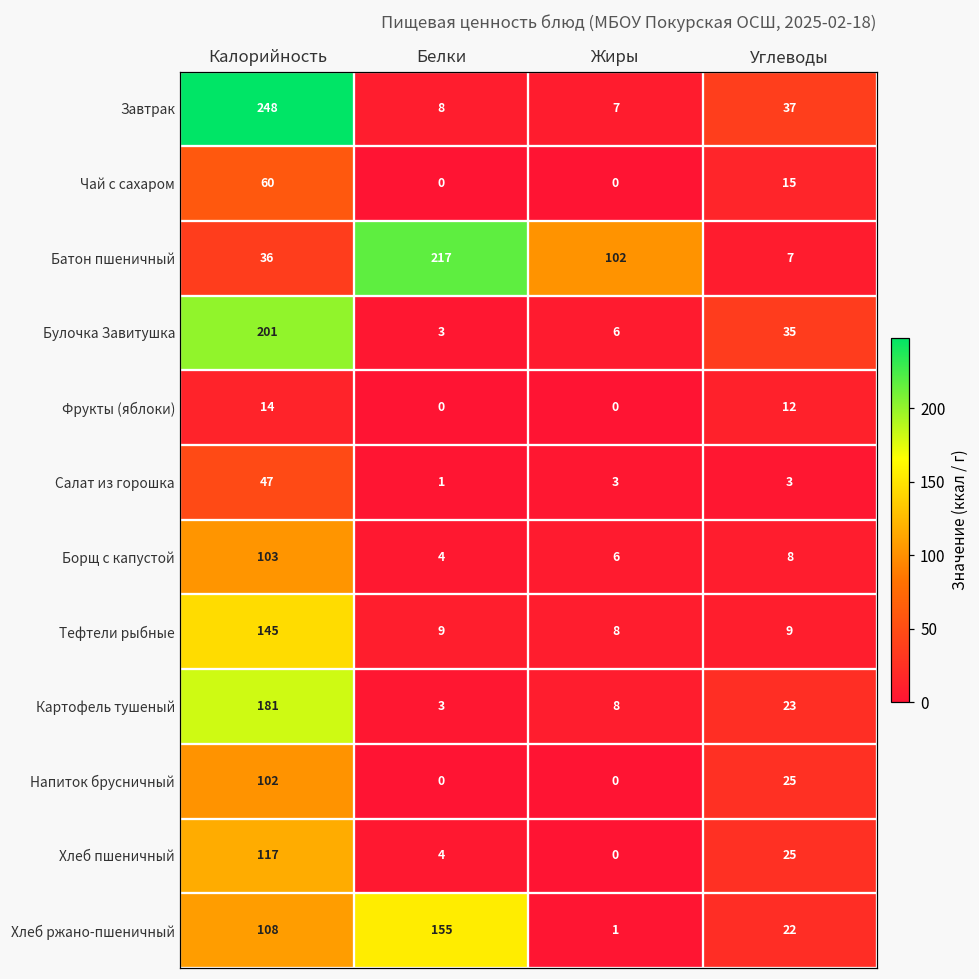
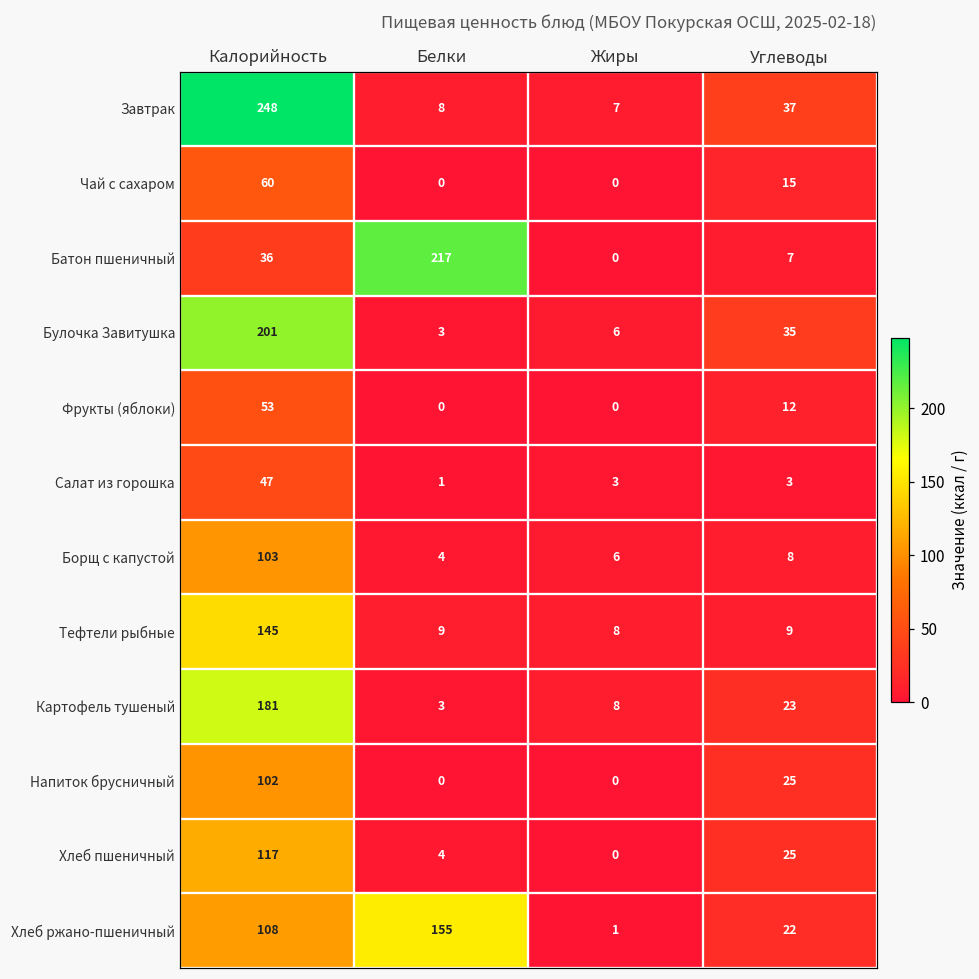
  {
    "Завтрак": {
      "Калорийность": 248,
      "Белки": 8,
      "Жиры": 7,
      "Углеводы": 37
    },
    "Чай с сахаром": {
      "Калорийность": 60,
      "Белки": 0,
      "Жиры": 0,
      "Углеводы": 15
    },
    "Батон пшеничный": {
      "Калорийность": 36,
      "Белки": 217,
-     "Жиры": 102,
+     "Жиры": 0,
      "Углеводы": 7
    },
    "Булочка Завитушка": {
      "Калорийность": 201,
      "Белки": 3,
      "Жиры": 6,
      "Углеводы": 35
    },
    "Фрукты (яблоки)": {
-     "Калорийность": 14,
+     "Калорийность": 53,
      "Белки": 0,
      "Жиры": 0,
      "Углеводы": 12
    },
    "Салат из горошка": {
      "Калорийность": 47,
      "Белки": 1,
      "Жиры": 3,
      "Углеводы": 3
    },
    "Борщ с капустой": {
      "Калорийность": 103,
      "Белки": 4,
      "Жиры": 6,
      "Углеводы": 8
    },
    "Тефтели рыбные": {
      "Калорийность": 145,
      "Белки": 9,
      "Жиры": 8,
      "Углеводы": 9
    },
    "Картофель тушеный": {
      "Калорийность": 181,
      "Белки": 3,
      "Жиры": 8,
      "Углеводы": 23
    },
    "Напиток брусничный": {
      "Калорийность": 102,
      "Белки": 0,
      "Жиры": 0,
      "Углеводы": 25
    },
    "Хлеб пшеничный": {
      "Калорийность": 117,
      "Белки": 4,
      "Жиры": 0,
      "Углеводы": 25
    },
    "Хлеб ржано-пшеничный": {
      "Калорийность": 108,
      "Белки": 155,
      "Жиры": 1,
      "Углеводы": 22
    }
  }
